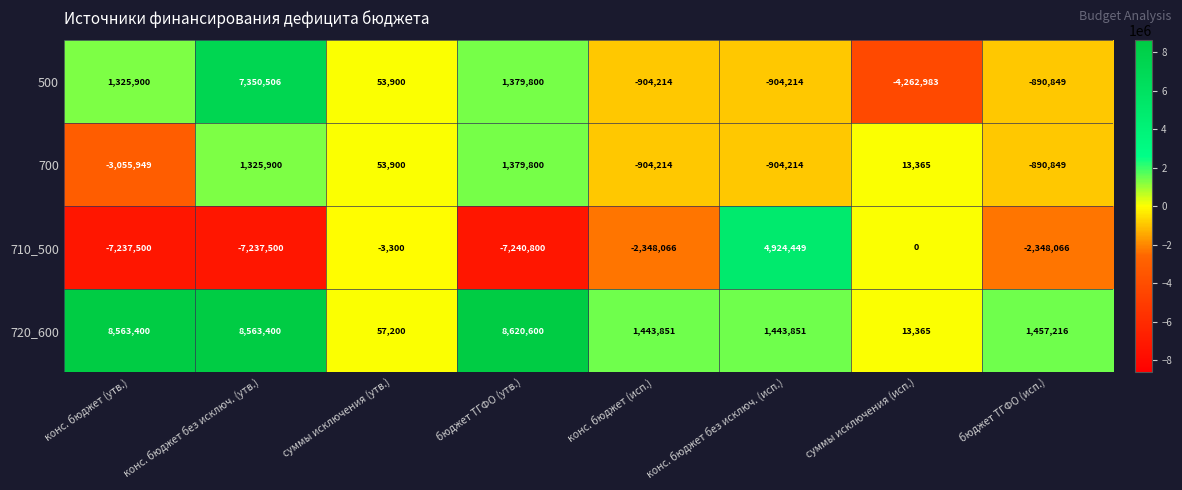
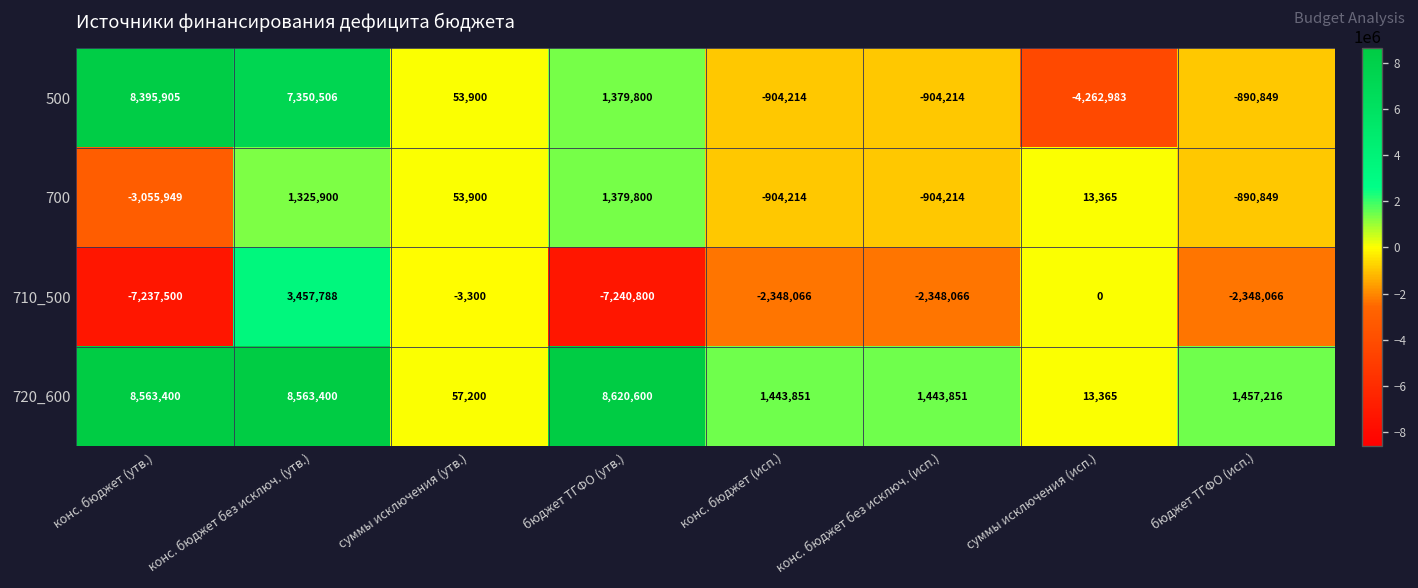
  {
    "500": {
-     "конс. бюджет (утв.)": "1,325,900",
+     "конс. бюджет (утв.)": "8,395,905",
      "конс. бюджет без исключ. (утв.)": "7,350,506",
      "суммы исключения (утв.)": "53,900",
      "бюджет ТГФО (утв.)": "1,379,800",
      "конс. бюджет (исп.)": "-904,214",
      "конс. бюджет без исключ. (исп.)": "-904,214",
      "суммы исключения (исп.)": "-4,262,983",
      "бюджет ТГФО (исп.)": "-890,849"
    },
    "700": {
      "конс. бюджет (утв.)": "-3,055,949",
      "конс. бюджет без исключ. (утв.)": "1,325,900",
      "суммы исключения (утв.)": "53,900",
      "бюджет ТГФО (утв.)": "1,379,800",
      "конс. бюджет (исп.)": "-904,214",
      "конс. бюджет без исключ. (исп.)": "-904,214",
      "суммы исключения (исп.)": "13,365",
      "бюджет ТГФО (исп.)": "-890,849"
    },
    "710_500": {
      "конс. бюджет (утв.)": "-7,237,500",
-     "конс. бюджет без исключ. (утв.)": "-7,237,500",
+     "конс. бюджет без исключ. (утв.)": "3,457,788",
      "суммы исключения (утв.)": "-3,300",
      "бюджет ТГФО (утв.)": "-7,240,800",
      "конс. бюджет (исп.)": "-2,348,066",
-     "конс. бюджет без исключ. (исп.)": "4,924,449",
+     "конс. бюджет без исключ. (исп.)": "-2,348,066",
      "суммы исключения (исп.)": "0",
      "бюджет ТГФО (исп.)": "-2,348,066"
    },
    "720_600": {
      "конс. бюджет (утв.)": "8,563,400",
      "конс. бюджет без исключ. (утв.)": "8,563,400",
      "суммы исключения (утв.)": "57,200",
      "бюджет ТГФО (утв.)": "8,620,600",
      "конс. бюджет (исп.)": "1,443,851",
      "конс. бюджет без исключ. (исп.)": "1,443,851",
      "суммы исключения (исп.)": "13,365",
      "бюджет ТГФО (исп.)": "1,457,216"
    }
  }
